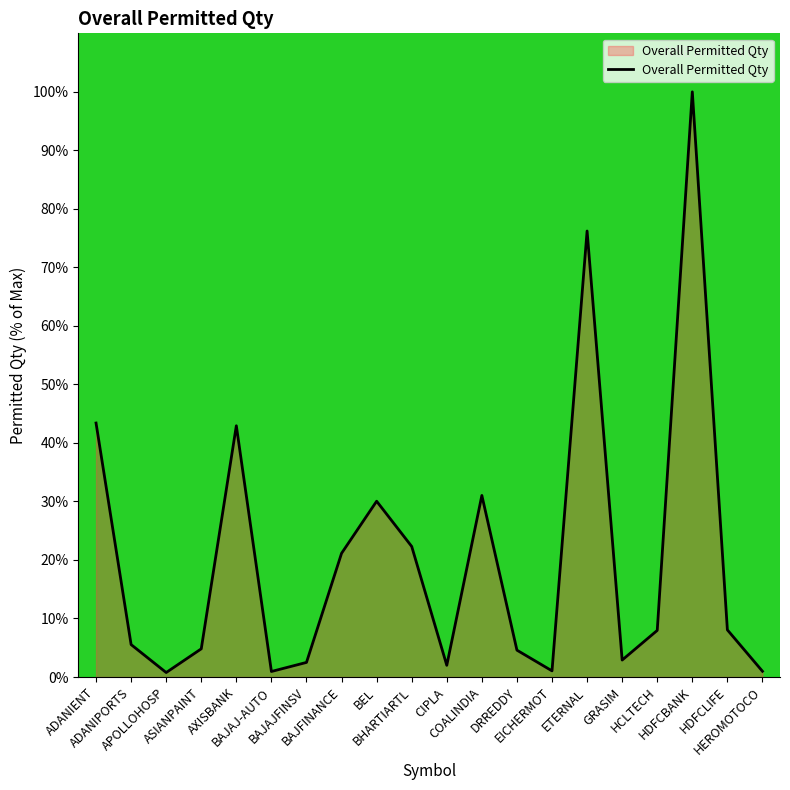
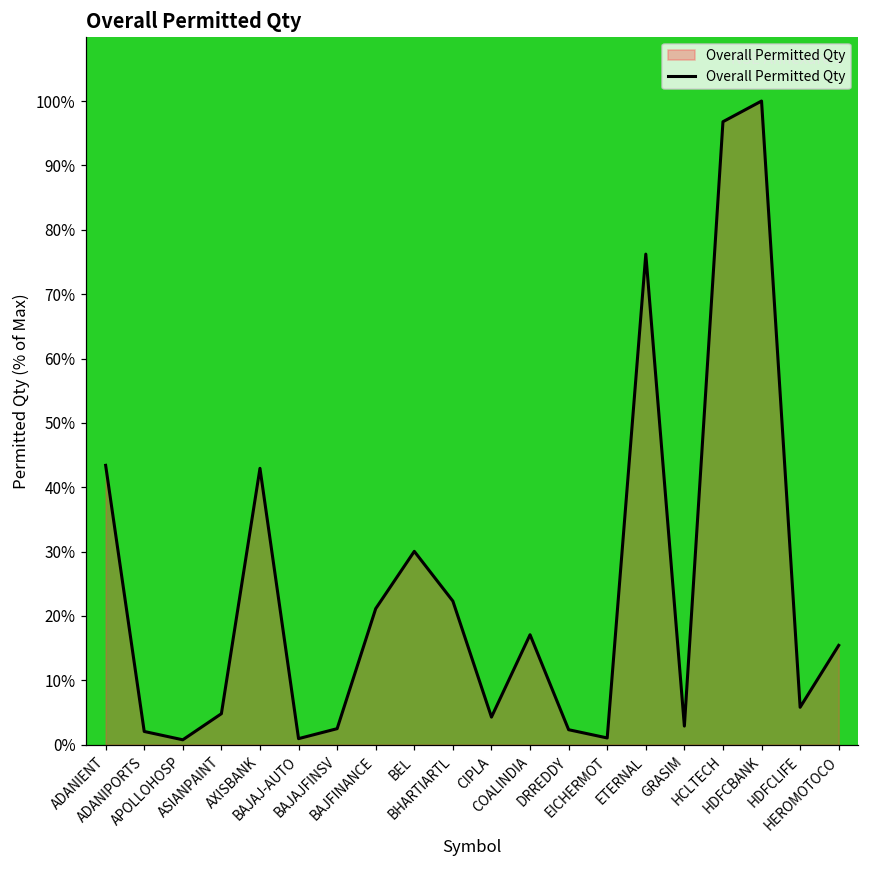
  {
    "ADANIENT": "43%",
-   "ADANIPORTS": "6%",
+   "ADANIPORTS": "2%",
    "APOLLOHOSP": "1%",
    "ASIANPAINT": "5%",
    "AXISBANK": "43%",
    "BAJAJ-AUTO": "1%",
    "BAJAJFINSV": "2%",
    "BAJFINANCE": "21%",
    "BEL": "30%",
    "BHARTIARTL": "22%",
-   "CIPLA": "2%",
-   "COALINDIA": "31%",
-   "DRREDDY": "5%",
+   "CIPLA": "4%",
+   "COALINDIA": "17%",
+   "DRREDDY": "2%",
    "EICHERMOT": "1%",
    "ETERNAL": "76%",
    "GRASIM": "3%",
-   "HCLTECH": "8%",
+   "HCLTECH": "97%",
    "HDFCBANK": "100%",
-   "HDFCLIFE": "8%",
-   "HEROMOTOCO": "1%"
+   "HDFCLIFE": "6%",
+   "HEROMOTOCO": "15%"
  }
